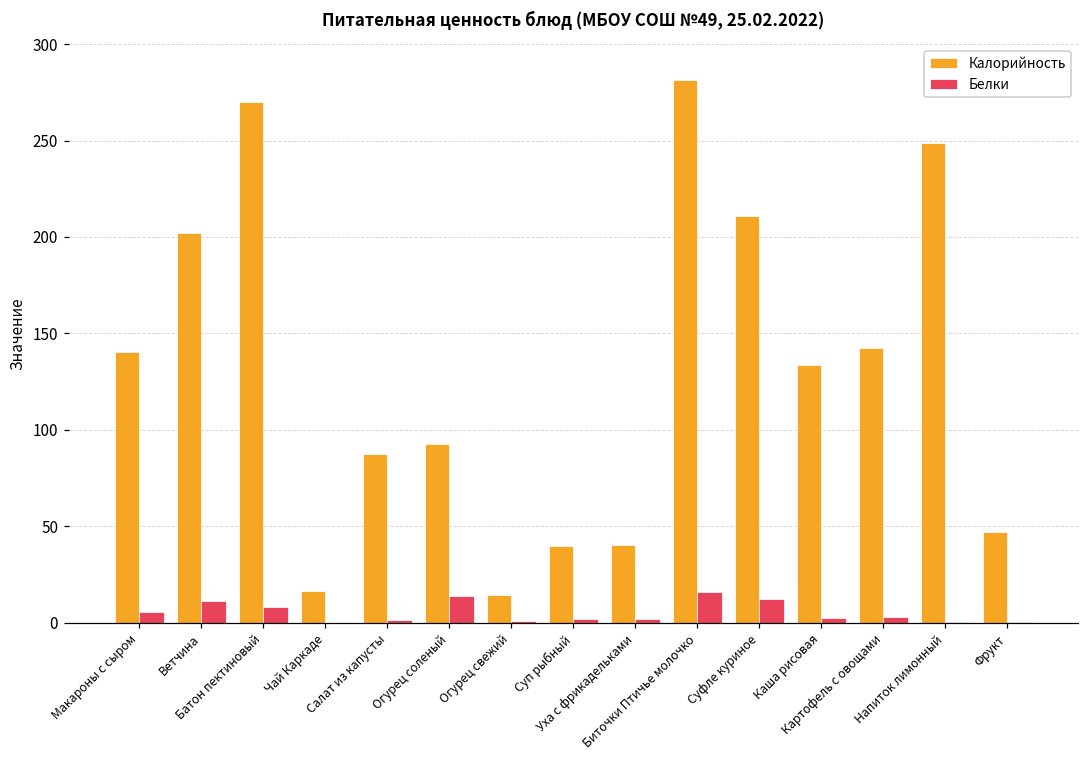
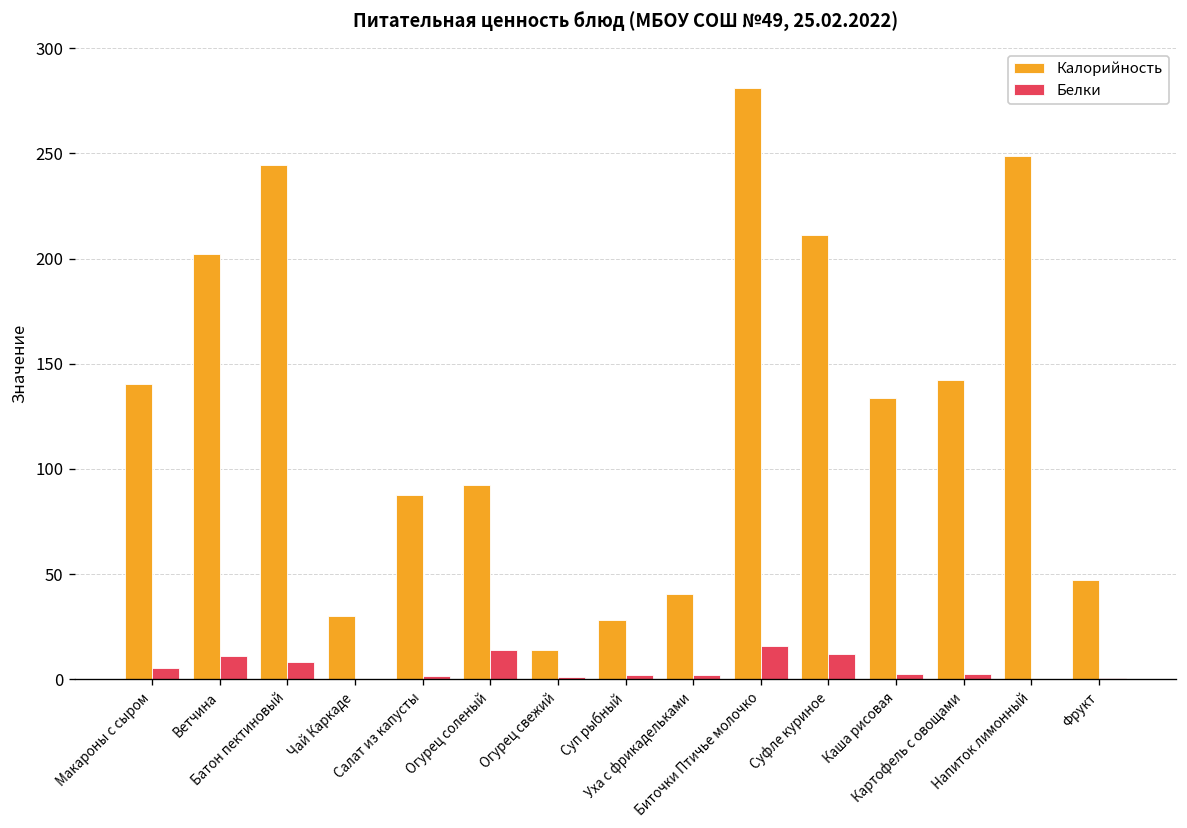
  {
    "Калорийность": {
      "Макароны с сыром": 140,
      "Ветчина": 202,
-     "Батон пектиновый": 270,
-     "Чай Каркаде": 17,
+     "Батон пектиновый": 245,
+     "Чай Каркаде": 30,
      "Салат из капусты": 87,
      "Огурец соленый": 93,
      "Огурец свежий": 14,
-     "Суп рыбный": 40,
+     "Суп рыбный": 28,
      "Уха с фрикадельками": 40,
      "Биточки Птичье молочко": 281,
      "Суфле куриное": 211,
      "Каша рисовая": 134,
      "Картофель с овощами": 142,
      "Напиток лимонный": 249,
      "Фрукт": 47
    },
    "Белки": {
      "Макароны с сыром": 5,
      "Ветчина": 11,
      "Батон пектиновый": 8,
      "Чай Каркаде": 0,
      "Огурец соленый": 14,
      "Суп рыбный": 2,
      "Уха с фрикадельками": 2,
      "Биточки Птичье молочко": 16,
      "Суфле куриное": 12,
      "Каша рисовая": 2,
      "Картофель с овощами": 3
    }
  }
